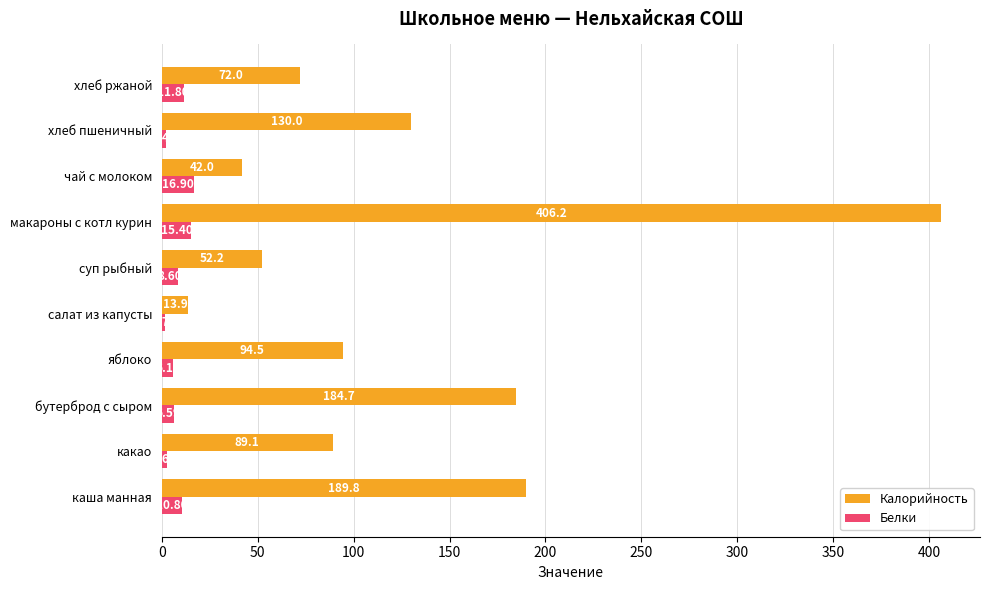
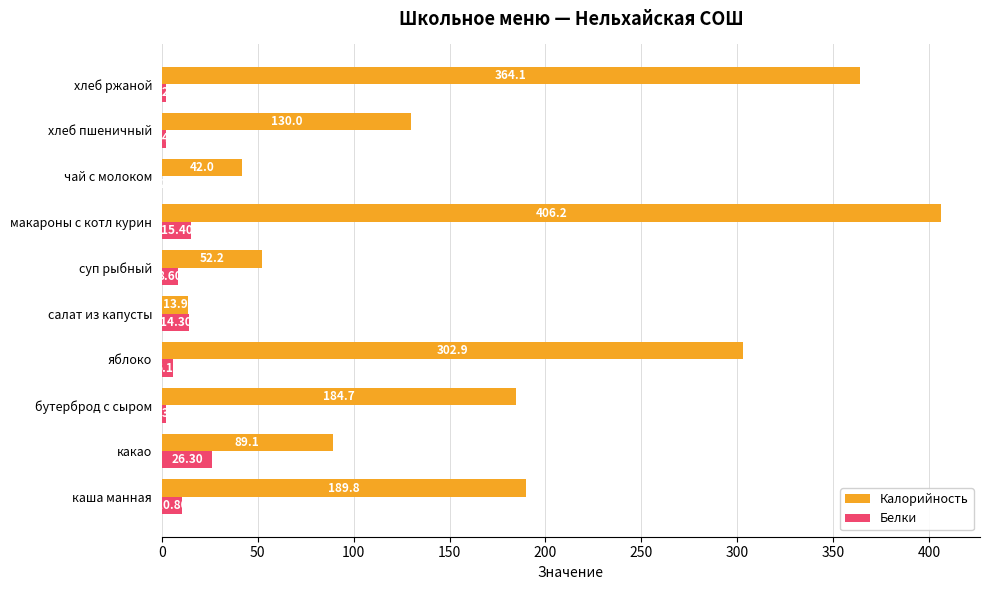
  {
    "Калорийность": {
-     "хлеб ржаной": 72.0,
+     "хлеб ржаной": 364.1,
      "хлеб пшеничный": 130.0,
      "чай с молоком": 42.0,
      "макароны с котл курин": 406.2,
      "суп рыбный": 52.2,
      "салат из капусты": 13.9,
-     "яблоко": 94.5,
+     "яблоко": 302.9,
      "бутерброд с сыром": 184.7,
      "какао": 89.1,
      "каша манная": 189.8
    },
    "Белки": {
-     "хлеб ржаной": 12,
+     "хлеб ржаной": 2,
      "хлеб пшеничный": 2,
-     "чай с молоком": 17,
-     "салат из капусты": 2,
+     "чай с молоком": 0,
+     "салат из капусты": 14,
      "яблоко": 6,
-     "бутерброд с сыром": 7,
-     "какао": 3
+     "бутерброд с сыром": 2,
+     "какао": 26
    }
  }
